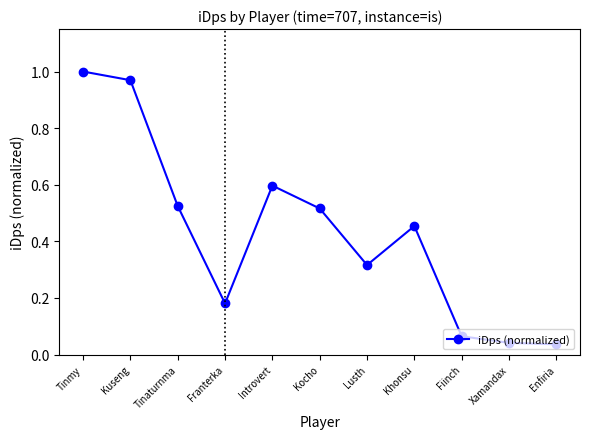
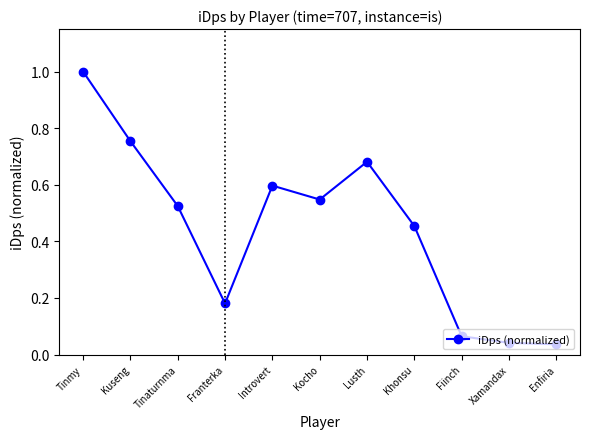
  {
    "Tinmy": 1.00,
-   "Kuseng": 0.97,
+   "Kuseng": 0.75,
    "Tinaturnma": 0.52,
    "Franterka": 0.18,
    "Introvert": 0.60,
-   "Kocho": 0.52,
-   "Lusth": 0.32,
+   "Kocho": 0.55,
+   "Lusth": 0.68,
    "Khonsu": 0.45
  }
